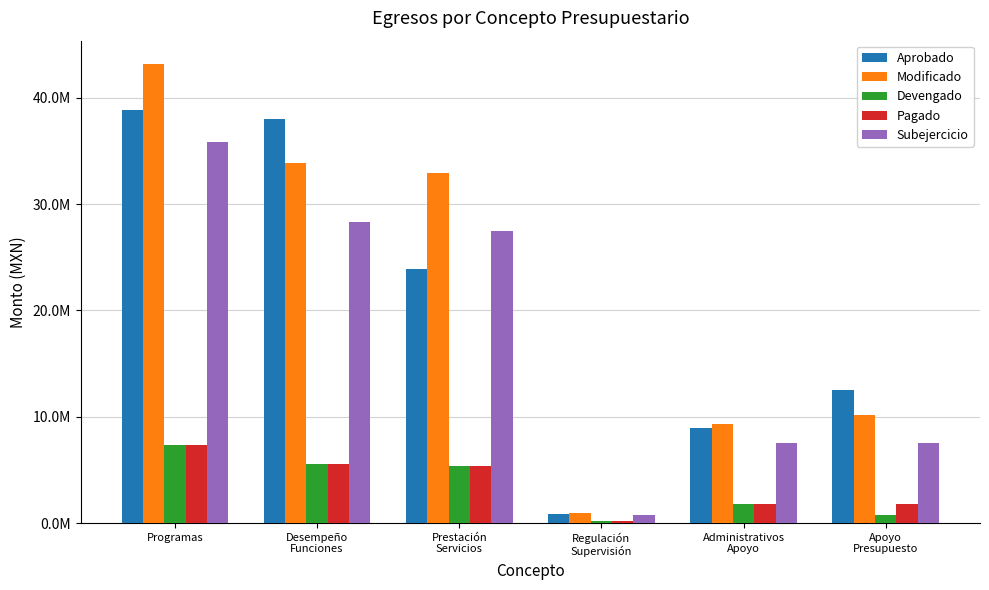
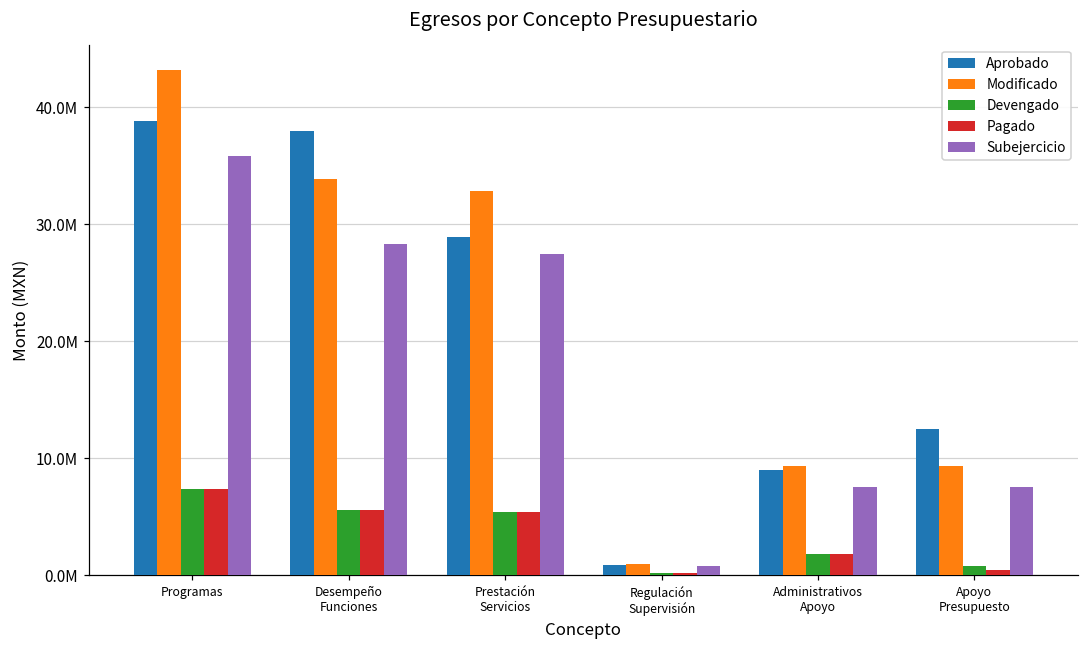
  {
    "Aprobado": {
      "Programas": 38800000,
      "Desempeño Funciones": 38000000,
-     "Prestación Servicios": 23900000,
+     "Prestación Servicios": 29000000,
      "Regulación Supervisión": 900000,
      "Administrativos Apoyo": 9000000,
      "Apoyo Presupuesto": 12500000
    },
    "Modificado": {
      "Programas": 43200000,
      "Desempeño Funciones": 33800000,
      "Prestación Servicios": 32900000,
      "Regulación Supervisión": 1000000,
      "Administrativos Apoyo": 9400000,
-     "Apoyo Presupuesto": 10200000
+     "Apoyo Presupuesto": 9400000
    },
    "Devengado": {
      "Programas": 7400000,
      "Desempeño Funciones": 5600000,
      "Prestación Servicios": 5400000,
      "Administrativos Apoyo": 1800000,
      "Apoyo Presupuesto": 800000
    },
    "Pagado": {
      "Programas": 7400000,
      "Desempeño Funciones": 5600000,
      "Prestación Servicios": 5400000,
      "Administrativos Apoyo": 1800000,
-     "Apoyo Presupuesto": 1800000
+     "Apoyo Presupuesto": 500000
    },
    "Subejercicio": {
      "Programas": 35800000,
      "Desempeño Funciones": 28300000,
      "Prestación Servicios": 27500000,
      "Regulación Supervisión": 800000,
      "Administrativos Apoyo": 7500000,
      "Apoyo Presupuesto": 7500000
    }
  }
